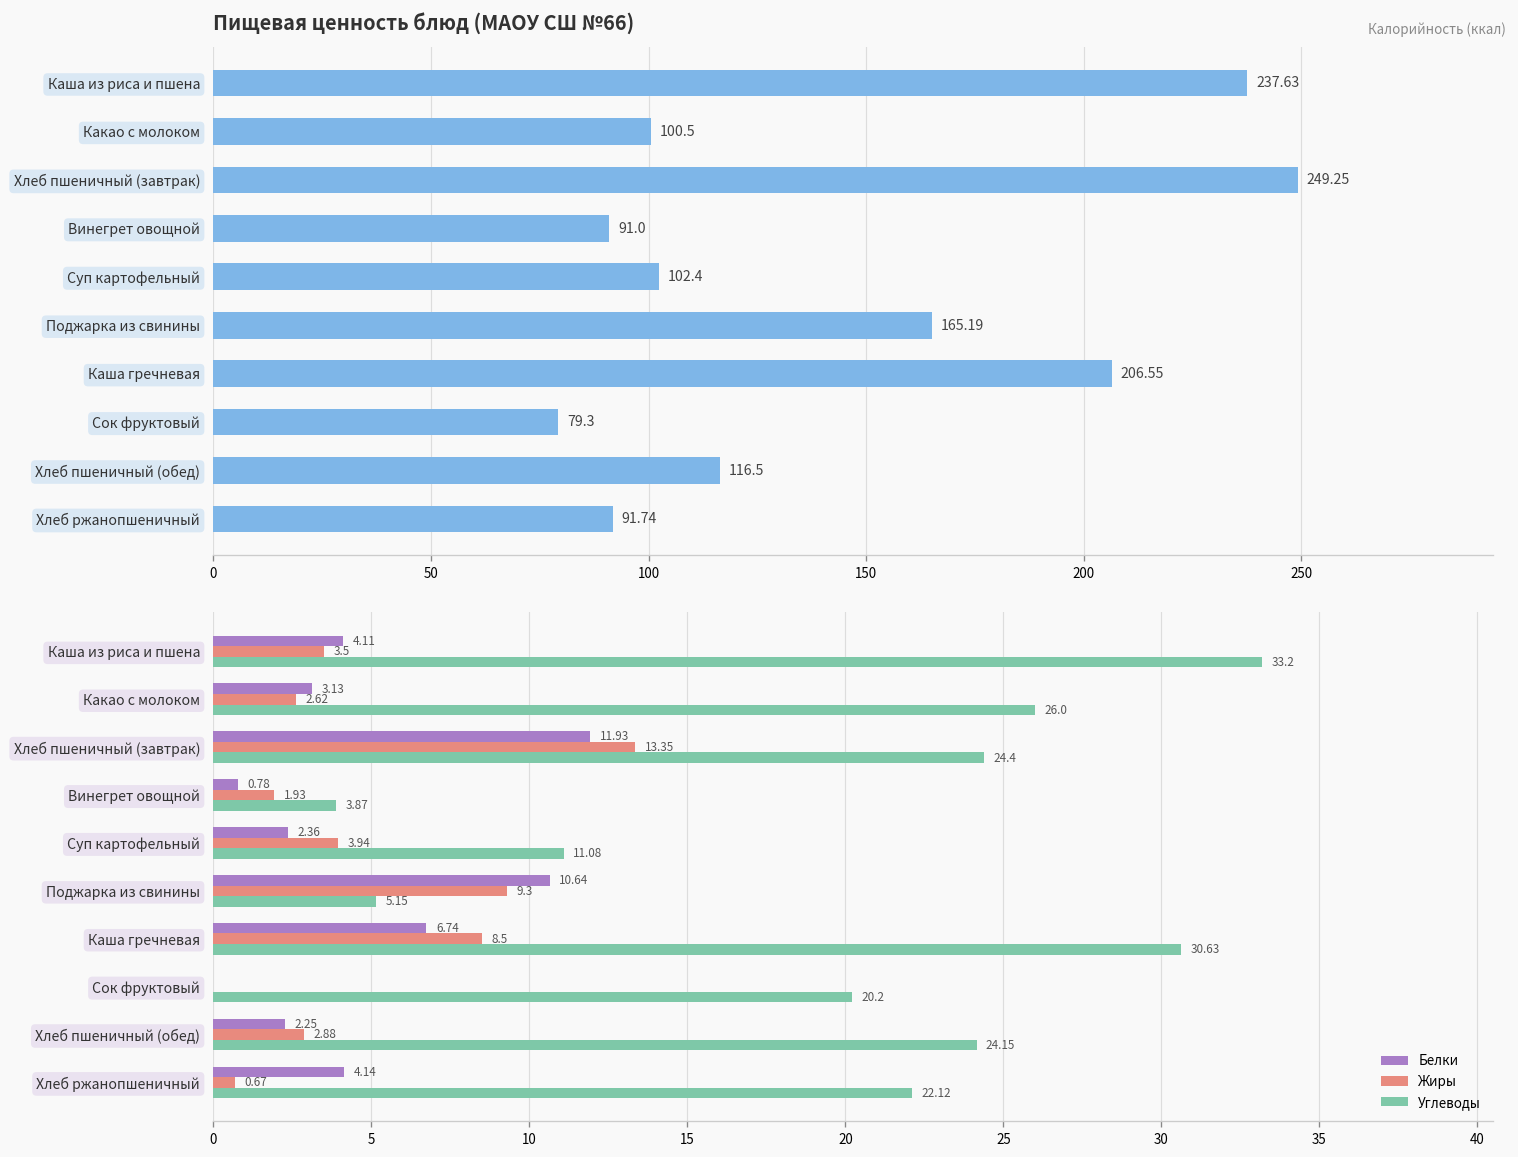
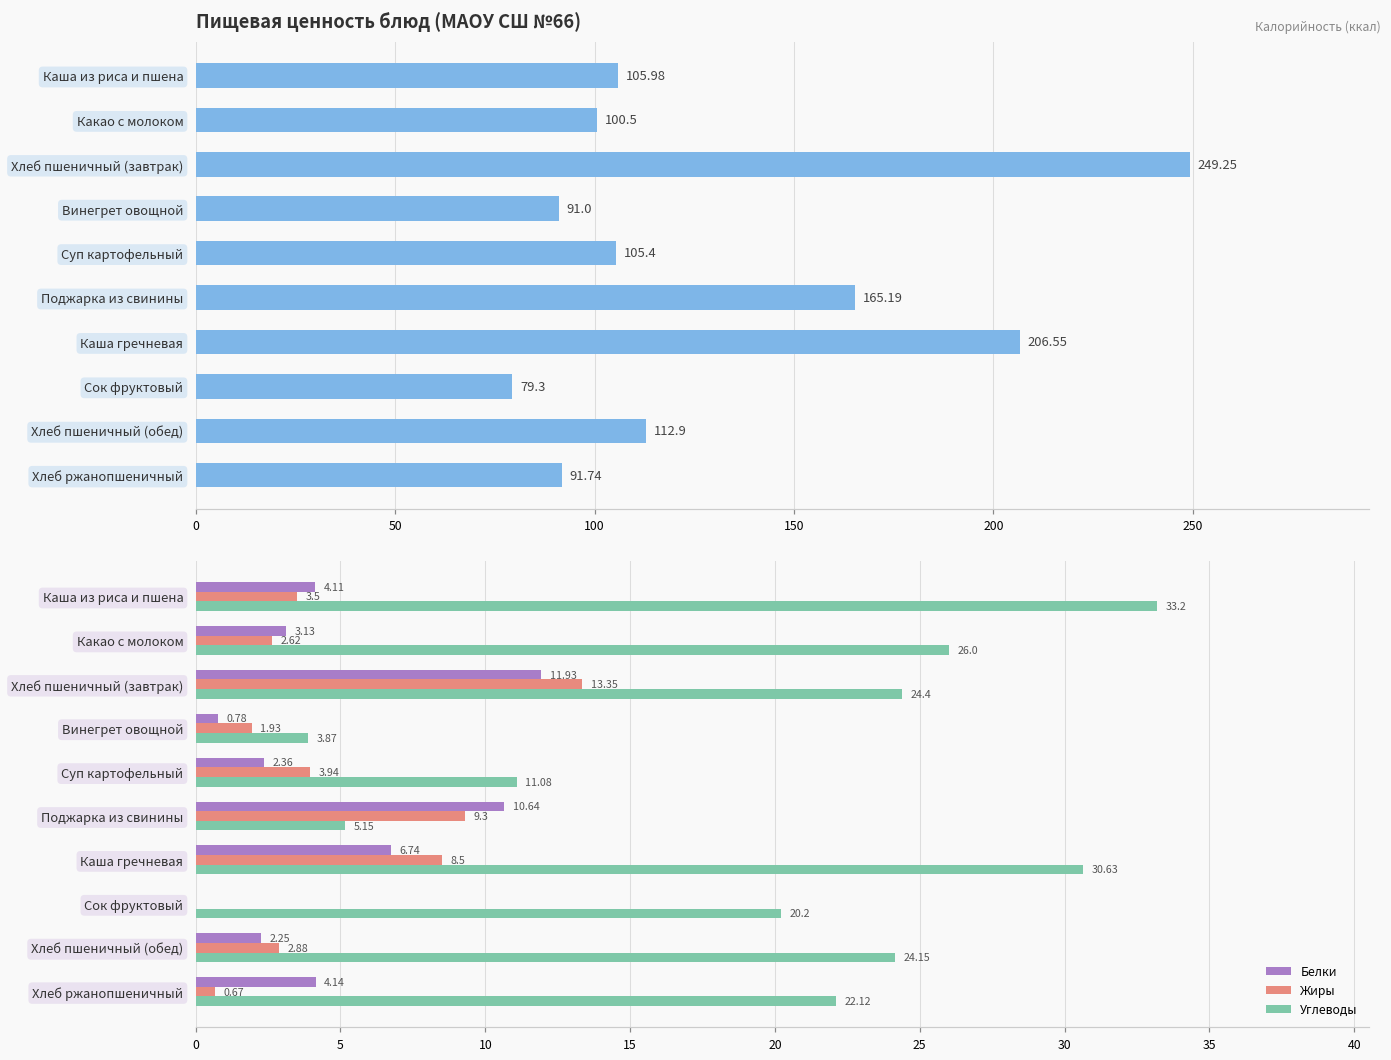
  {
    "Пищевая ценность блюд (МАОУ СШ №66)": {
-     "Каша из риса и пшена": 237.63,
+     "Каша из риса и пшена": 105.98,
      "Какао с молоком": 100.5,
      "Хлеб пшеничный (завтрак)": 249.25,
      "Винегрет овощной": 91.0,
-     "Суп картофельный": 102.4,
+     "Суп картофельный": 105.4,
      "Поджарка из свинины": 165.19,
      "Каша гречневая": 206.55,
      "Сок фруктовый": 79.3,
-     "Хлеб пшеничный (обед)": 116.5,
+     "Хлеб пшеничный (обед)": 112.9,
      "Хлеб ржанопшеничный": 91.74
    }
  }
